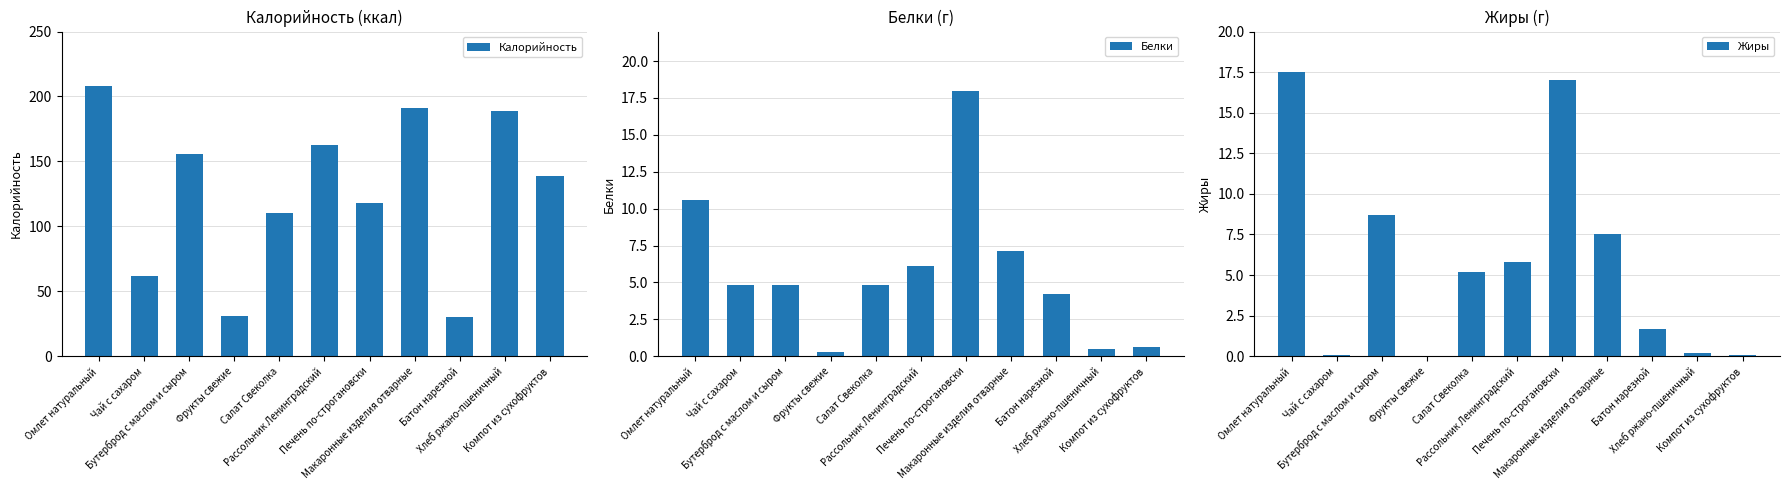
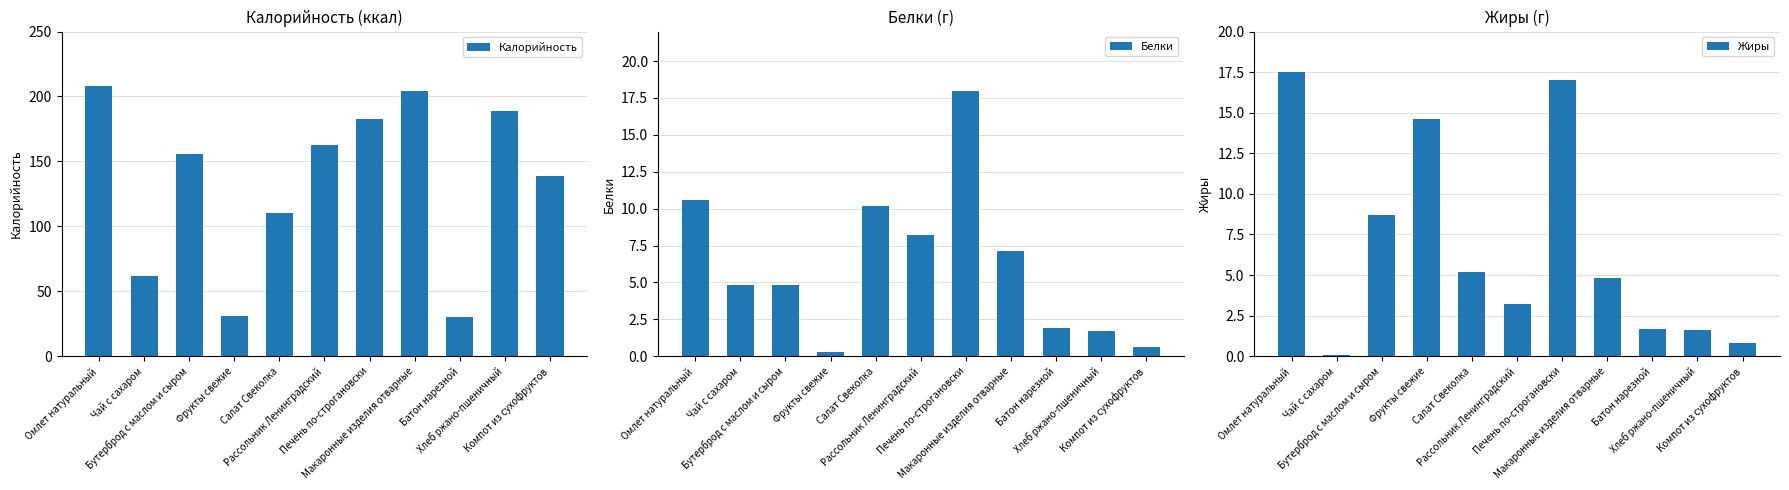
  {
    "Калорийность (ккал)": {
      "Омлет натуральный": 208,
      "Чай с сахаром": 62,
      "Бутерброд с маслом и сыром": 156,
      "Фрукты свежие": 31,
      "Салат Свеколка": 110,
      "Рассольник Ленинградский": 163,
-     "Печень по-строгановски": 118,
-     "Макаронные изделия отварные": 191,
+     "Печень по-строгановски": 183,
+     "Макаронные изделия отварные": 204,
      "Батон нарезной": 30,
      "Хлеб ржано-пшеничный": 189,
      "Компот из сухофруктов": 139
    },
    "Белки (г)": {
      "Омлет натуральный": 10.6,
      "Чай с сахаром": 4.8,
      "Бутерброд с маслом и сыром": 4.8,
      "Фрукты свежие": 0.3,
-     "Салат Свеколка": 4.8,
-     "Рассольник Ленинградский": 6.1,
+     "Салат Свеколка": 10.2,
+     "Рассольник Ленинградский": 8.2,
      "Печень по-строгановски": 18.0,
      "Макаронные изделия отварные": 7.1,
-     "Батон нарезной": 4.2,
-     "Хлеб ржано-пшеничный": 0.5,
+     "Батон нарезной": 1.9,
+     "Хлеб ржано-пшеничный": 1.7,
      "Компот из сухофруктов": 0.6
    },
    "Жиры (г)": {
      "Омлет натуральный": 17.5,
      "Бутерброд с маслом и сыром": 8.7,
-     "Фрукты свежие": 0.0,
+     "Фрукты свежие": 14.6,
      "Салат Свеколка": 5.2,
-     "Рассольник Ленинградский": 5.8,
+     "Рассольник Ленинградский": 3.2,
      "Печень по-строгановски": 17.0,
-     "Макаронные изделия отварные": 7.5,
+     "Макаронные изделия отварные": 4.8,
      "Батон нарезной": 1.7,
-     "Хлеб ржано-пшеничный": 0.2,
-     "Компот из сухофруктов": 0.1
+     "Хлеб ржано-пшеничный": 1.6,
+     "Компот из сухофруктов": 0.8
    }
  }
